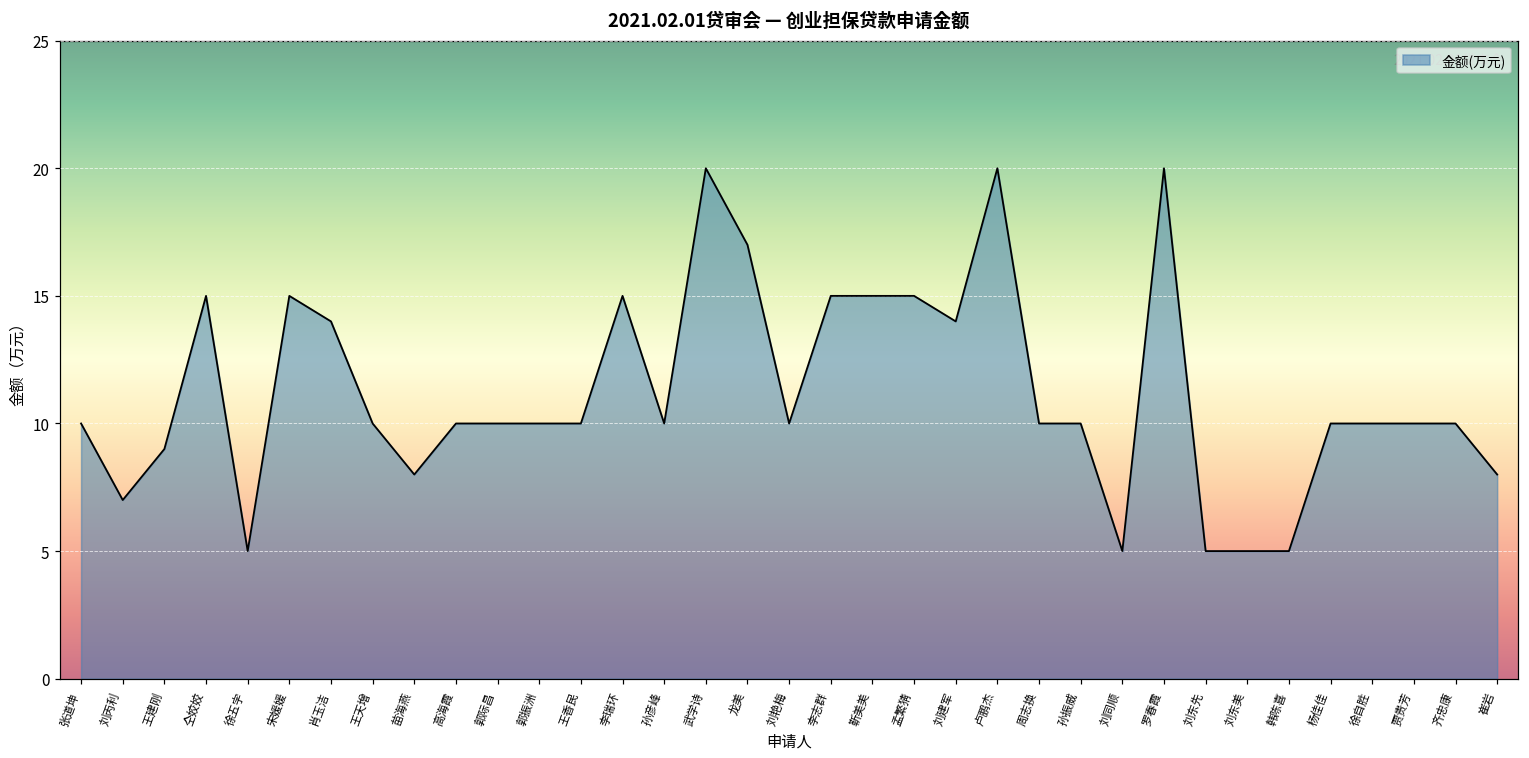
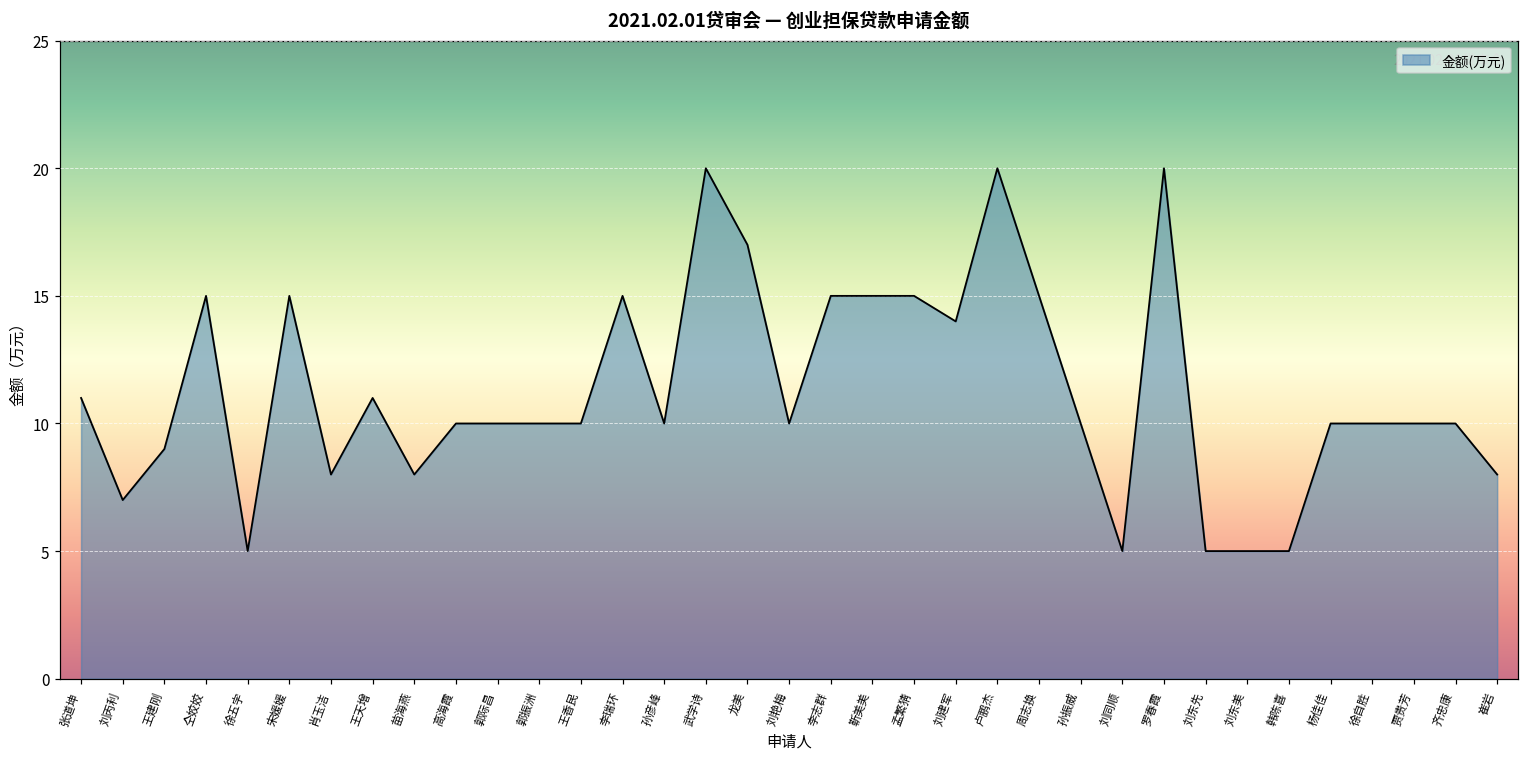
  {
-   "张道坤": 10,
+   "张道坤": 11,
    "刘丙利": 7,
    "王建刚": 9,
    "仝姣姣": 15,
    "徐五字": 5,
    "宋媛媛": 15,
-   "肖玉洁": 14,
-   "王天增": 10,
+   "肖玉洁": 8,
+   "王天增": 11,
    "苗海燕": 8,
    "高海霞": 10,
    "郭际昌": 10,
    "郭振洲": 10,
    "王香民": 10,
    "李瑞环": 15,
    "孙彦峰": 10,
    "武学诗": 20,
    "龙美": 17,
    "刘艳梅": 10,
    "李志群": 15,
    "靳美美": 15,
    "孟繁猜": 15,
    "刘建军": 14,
    "卢鹏杰": 20,
-   "周志换": 10,
+   "周志换": 15,
    "孙振威": 10,
    "刘同顺": 5,
    "罗春霞": 20,
    "刘东先": 5,
    "刘东美": 5,
    "韩陈喜": 5,
    "杨佳佳": 10,
    "徐自胜": 10,
    "贾贵芳": 10,
    "齐忠康": 10,
    "崔岩": 8
  }
